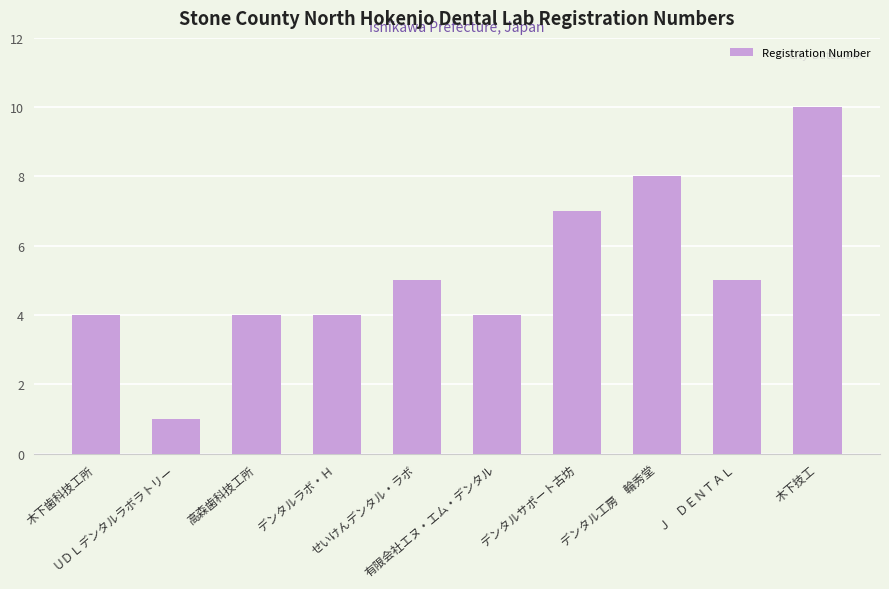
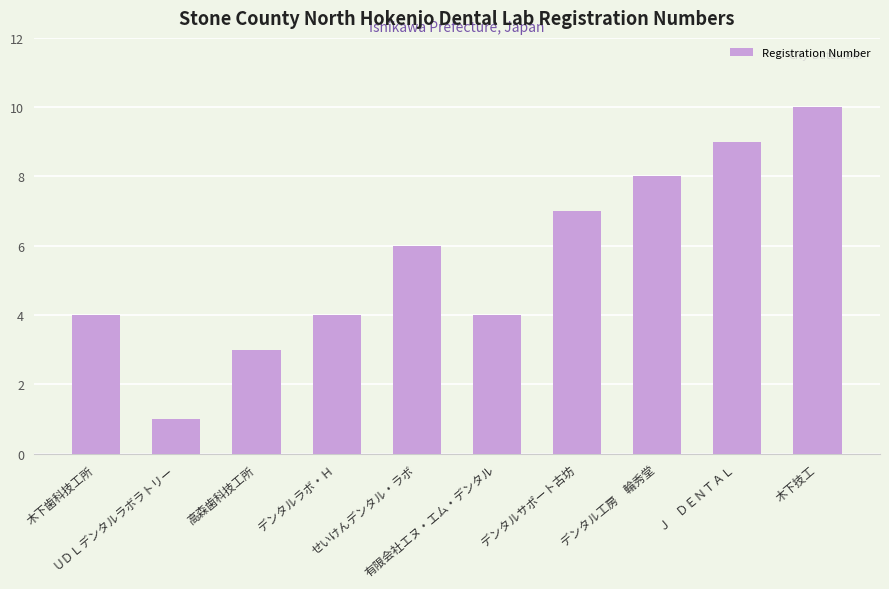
  {
    "木下歯科技工所": 4,
    "ＵＤＬデンタルラボラトリー": 1,
-   "高森歯科技工所": 4,
+   "高森歯科技工所": 3,
    "デンタルラボ・Ｈ": 4,
-   "せいけんデンタル・ラボ": 5,
+   "せいけんデンタル・ラボ": 6,
    "有限会社エヌ・エム・デンタル": 4,
    "デンタルサポート古坊": 7,
    "デンタル工房 輪秀堂": 8,
-   "Ｊ ＤＥＮＴＡＬ": 5,
+   "Ｊ ＤＥＮＴＡＬ": 9,
    "木下技工": 10
  }
